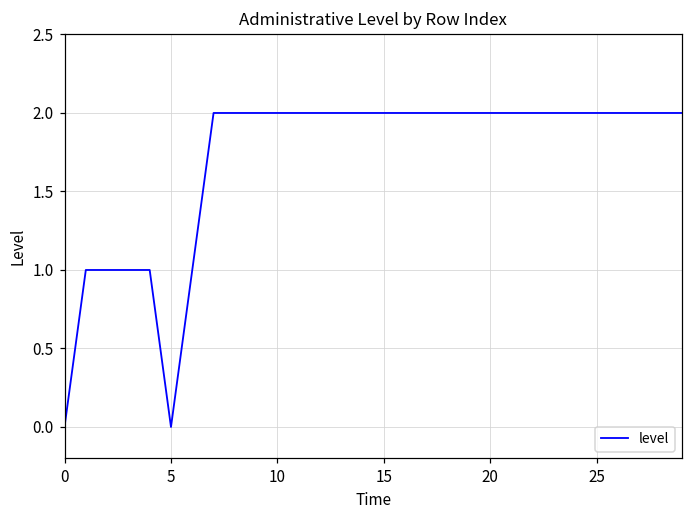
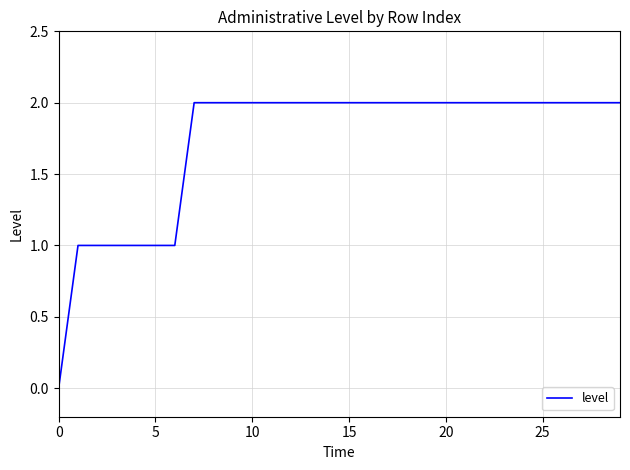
  {
    "0": 0,
-   "5": 0,
+   "5": 1,
    "10": 2,
    "15": 2,
    "20": 2,
    "25": 2
  }
